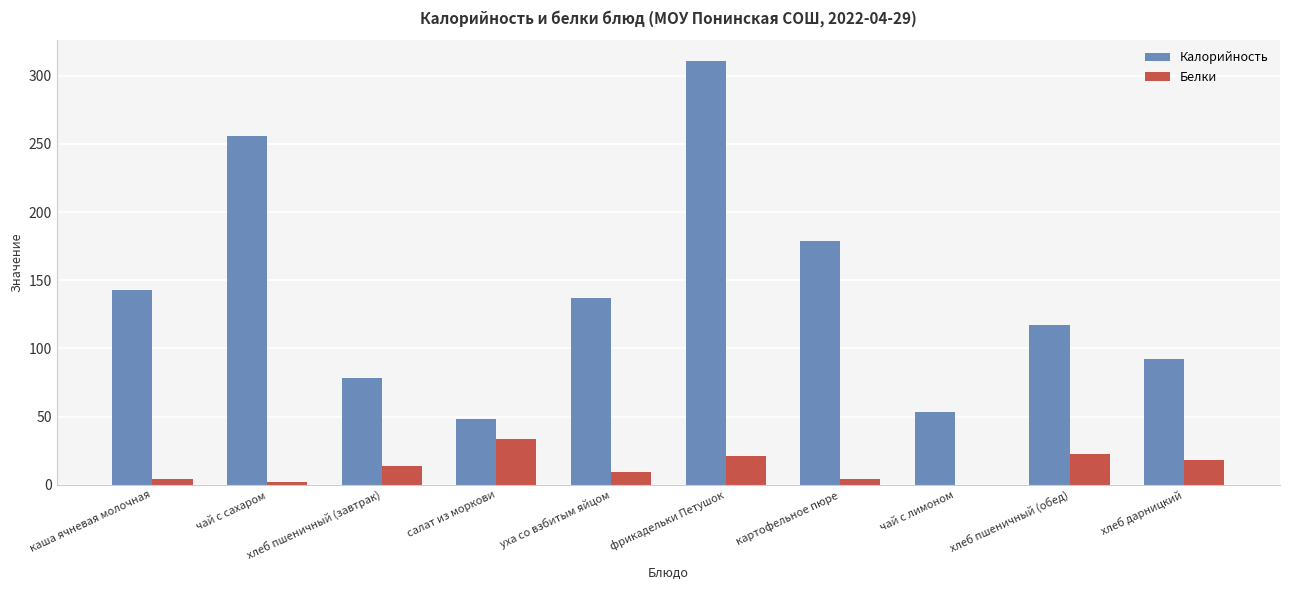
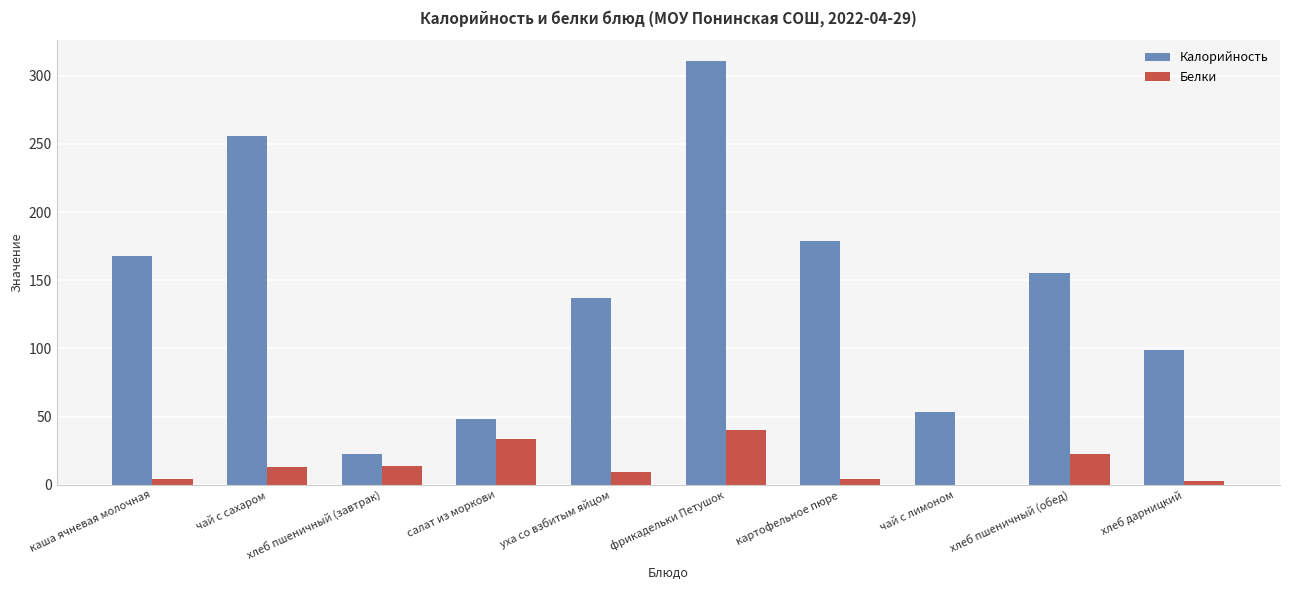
  {
    "Калорийность": {
-     "каша ячневая молочная": 143,
+     "каша ячневая молочная": 168,
      "чай с сахаром": 256,
-     "хлеб пшеничный (завтрак)": 79,
+     "хлеб пшеничный (завтрак)": 23,
      "салат из моркови": 48,
      "уха со взбитым яйцом": 137,
      "фрикадельки Петушок": 310,
      "картофельное пюре": 179,
      "чай с лимоном": 53,
-     "хлеб пшеничный (обед)": 117,
-     "хлеб дарницкий": 93
+     "хлеб пшеничный (обед)": 156,
+     "хлеб дарницкий": 99
    },
    "Белки": {
      "каша ячневая молочная": 4,
-     "чай с сахаром": 2,
+     "чай с сахаром": 13,
      "хлеб пшеничный (завтрак)": 14,
      "салат из моркови": 34,
      "уха со взбитым яйцом": 9,
-     "фрикадельки Петушок": 21,
+     "фрикадельки Петушок": 40,
      "картофельное пюре": 4,
      "чай с лимоном": 0,
      "хлеб пшеничный (обед)": 22,
-     "хлеб дарницкий": 18
+     "хлеб дарницкий": 3
    }
  }
